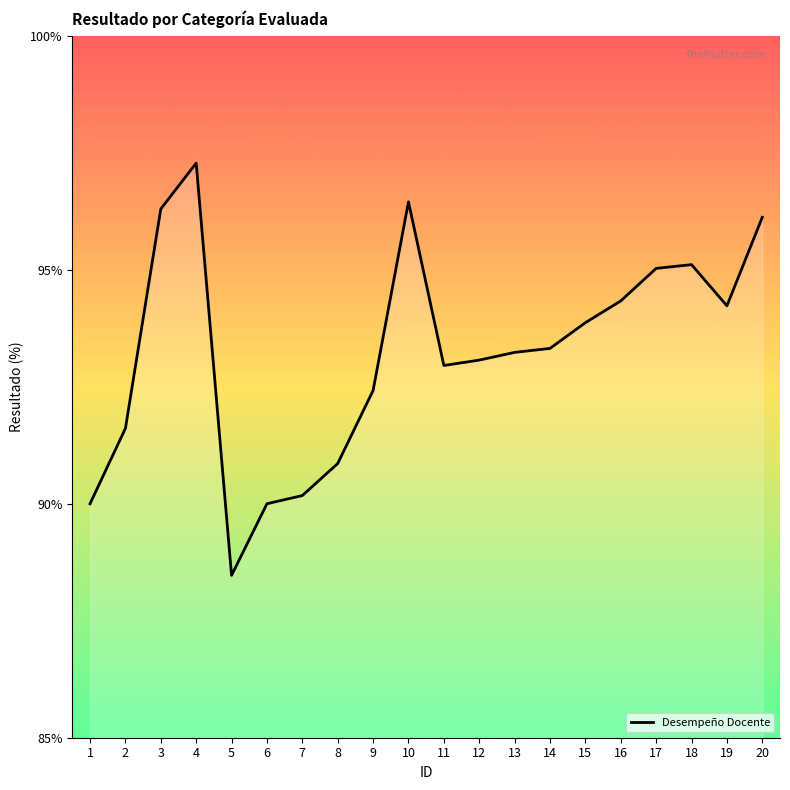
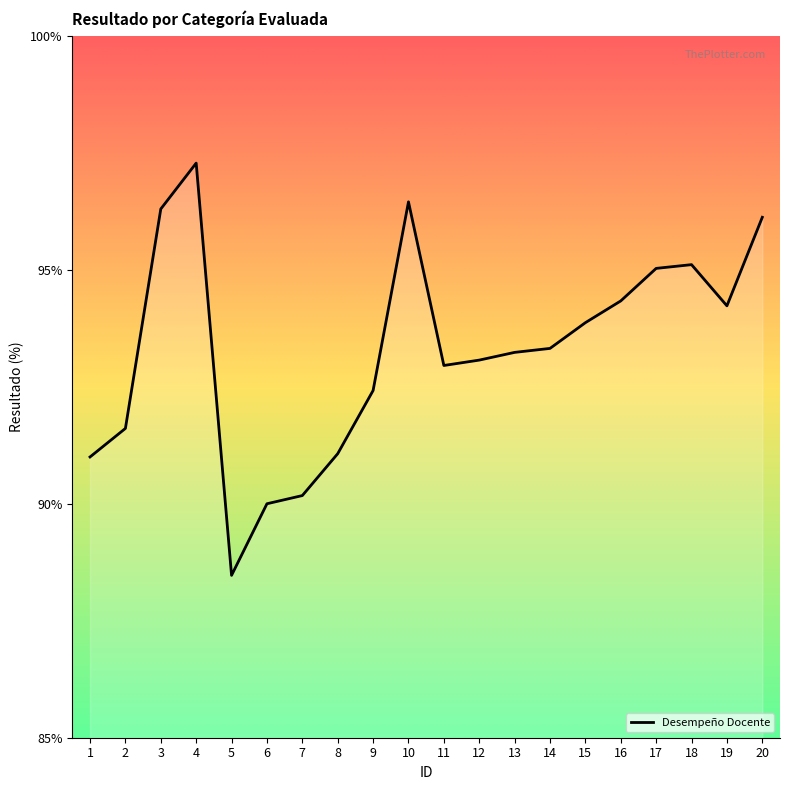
  {
-   "1": "90%",
+   "1": "91%",
    "2": "91.6%",
    "3": "96.3%",
    "4": "97.3%",
    "5": "88.5%",
    "6": "90.0%",
    "7": "90.2%",
-   "8": "90.9%",
+   "8": "91.1%",
    "9": "92.4%",
    "10": "96.5%",
    "11": "93.0%",
    "12": "93.1%",
    "13": "93.2%",
    "14": "93.3%",
    "15": "93.9%",
    "16": "94.3%",
    "17": "95.0%",
    "18": "95.1%",
    "19": "94.2%",
    "20": "96.1%"
  }
